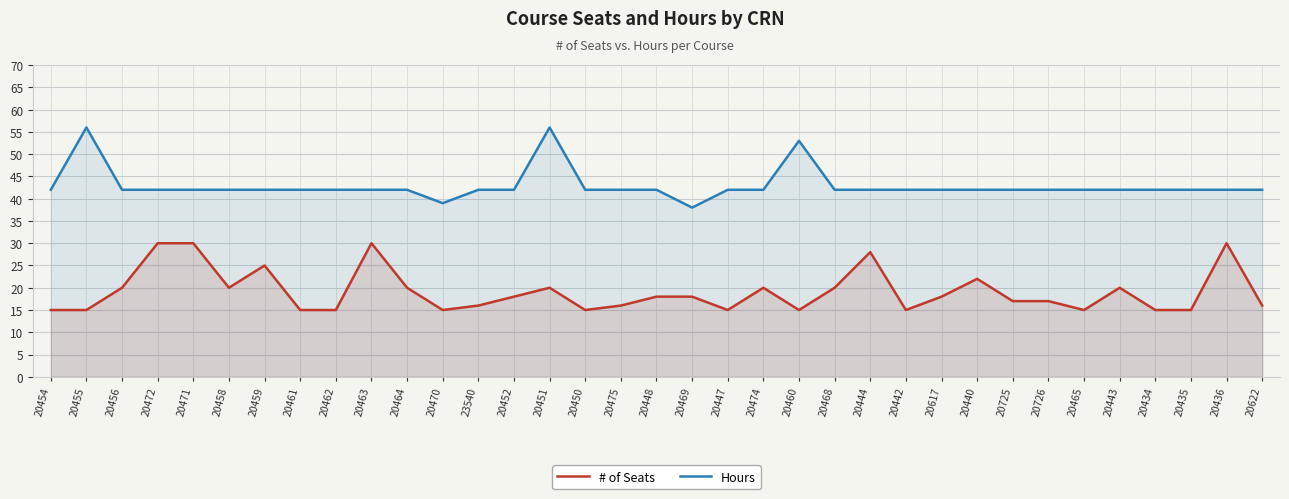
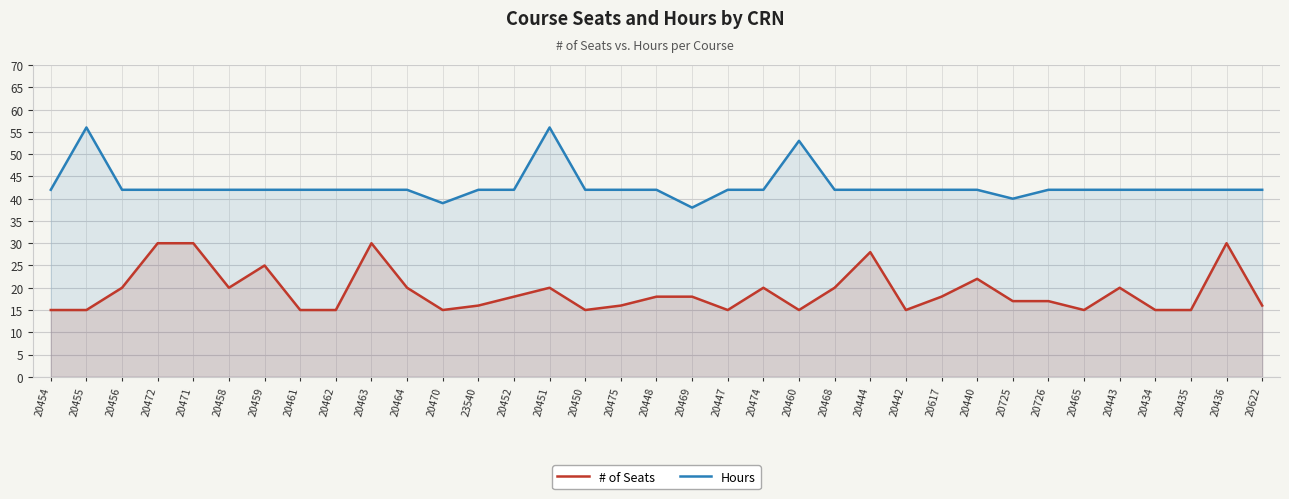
  {
    "# of Seats": {
      "20454": 15,
      "20455": 15,
      "20456": 20,
      "20472": 30,
      "20471": 30,
      "20458": 20,
      "20459": 25,
      "20461": 15,
      "20462": 15,
      "20463": 30,
      "20464": 20,
      "20470": 15,
      "23540": 16,
      "20452": 18,
      "20451": 20,
      "20450": 15,
      "20475": 16,
      "20448": 18,
      "20469": 18,
      "20447": 15,
      "20474": 20,
      "20460": 15,
      "20468": 20,
      "20444": 28,
      "20442": 15,
      "20617": 18,
      "20440": 22,
      "20725": 17,
      "20726": 17,
      "20465": 15,
      "20443": 20,
      "20434": 15,
      "20435": 15,
      "20436": 30,
      "20622": 16
    },
    "Hours": {
      "20454": 42,
      "20455": 56,
      "20456": 42,
      "20472": 42,
      "20471": 42,
      "20458": 42,
      "20459": 42,
      "20461": 42,
      "20462": 42,
      "20463": 42,
      "20464": 42,
      "20470": 39,
      "23540": 42,
      "20452": 42,
      "20451": 56,
      "20450": 42,
      "20475": 42,
      "20448": 42,
      "20469": 38,
      "20447": 42,
      "20474": 42,
      "20460": 53,
      "20468": 42,
      "20444": 42,
      "20442": 42,
      "20617": 42,
      "20440": 42,
-     "20725": 42,
+     "20725": 40,
      "20726": 42,
      "20465": 42,
      "20443": 42,
      "20434": 42,
      "20435": 42,
      "20436": 42,
      "20622": 42
    }
  }
